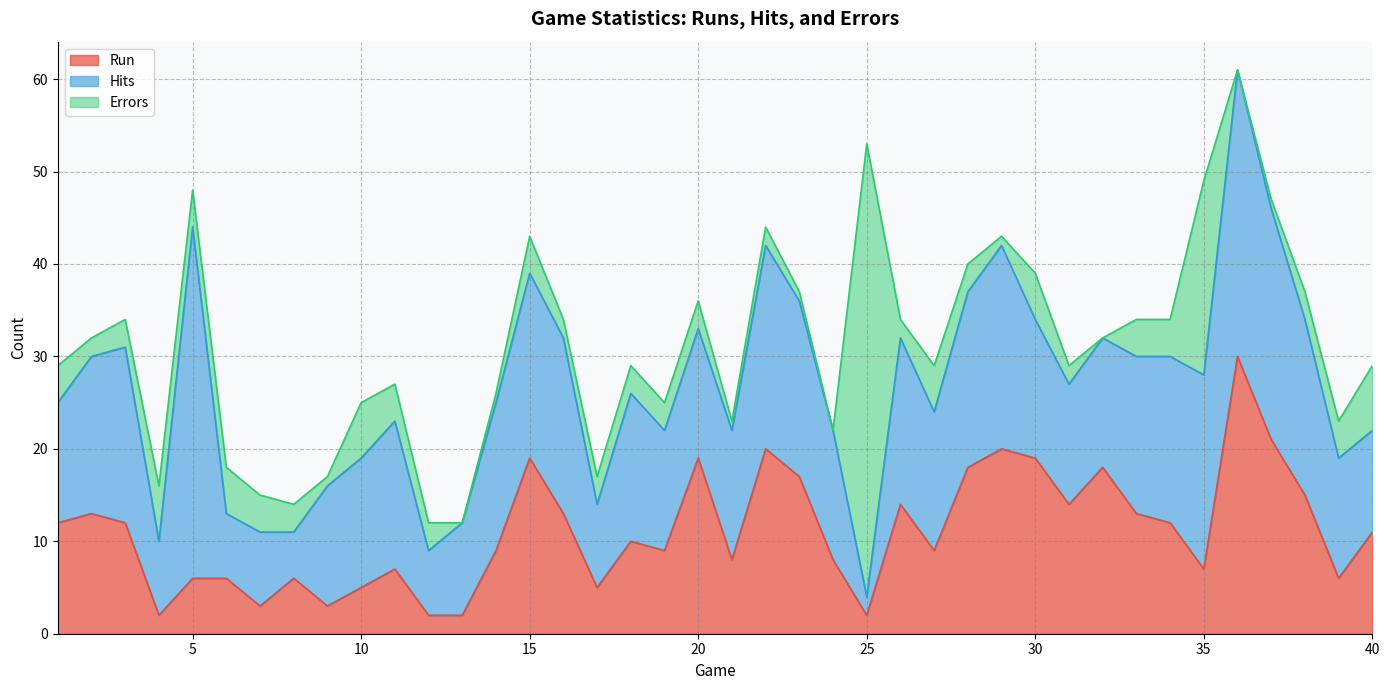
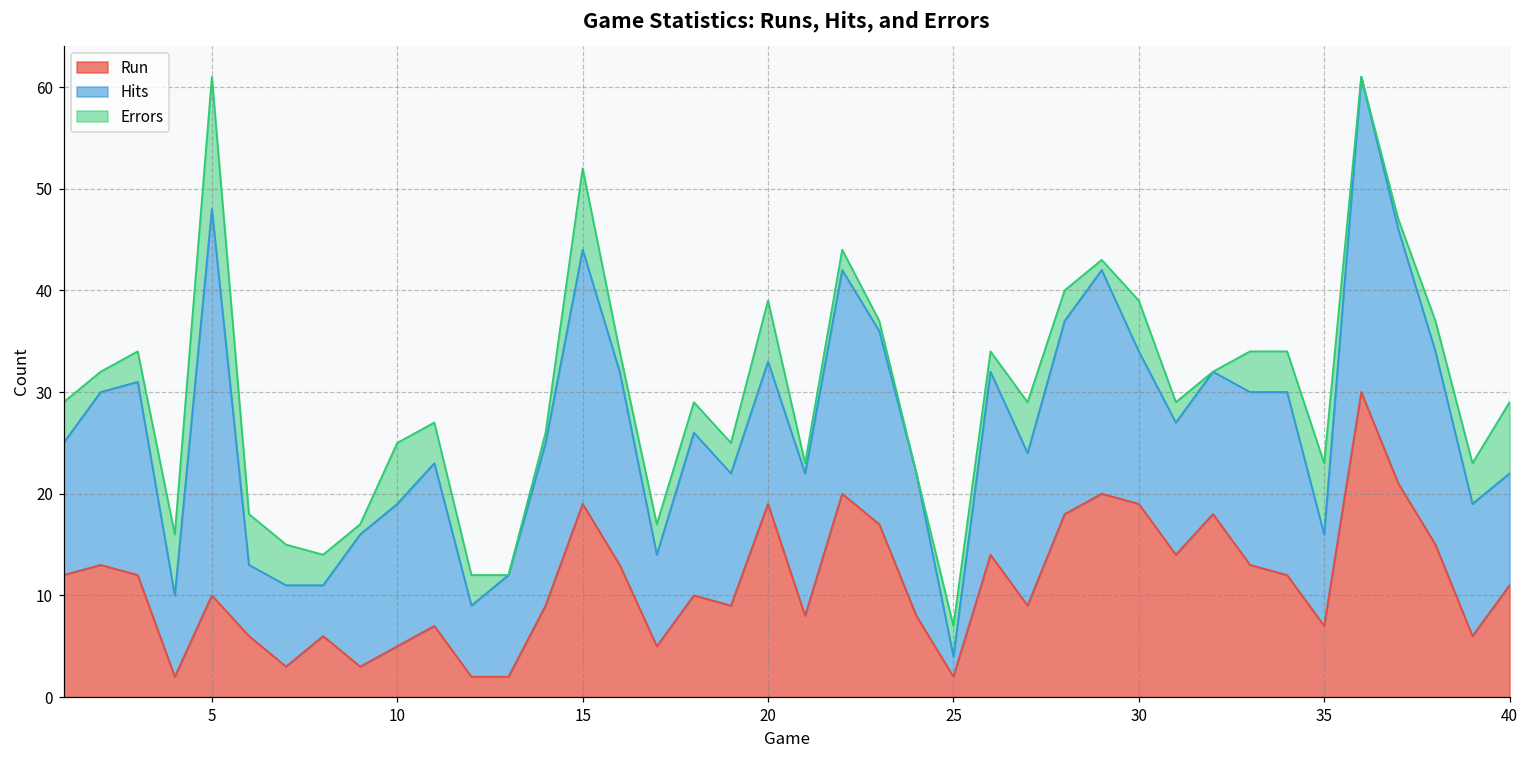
  {
    "Run": {
-     "5": 6,
+     "5": 10,
      "10": 5,
      "15": 19,
      "20": 19,
      "25": 2,
      "30": 19,
      "35": 7,
      "40": 11
    },
    "Hits": {
      "5": 38,
      "10": 14,
-     "15": 20,
+     "15": 25,
      "20": 14,
      "25": 2,
      "30": 15,
-     "35": 21,
+     "35": 9,
      "40": 11
    },
    "Errors": {
-     "5": 4,
+     "5": 13,
      "10": 6,
-     "15": 4,
-     "20": 3,
-     "25": 49,
+     "15": 8,
+     "20": 6,
+     "25": 3,
      "30": 5,
-     "35": 21,
+     "35": 7,
      "40": 7
    }
  }
